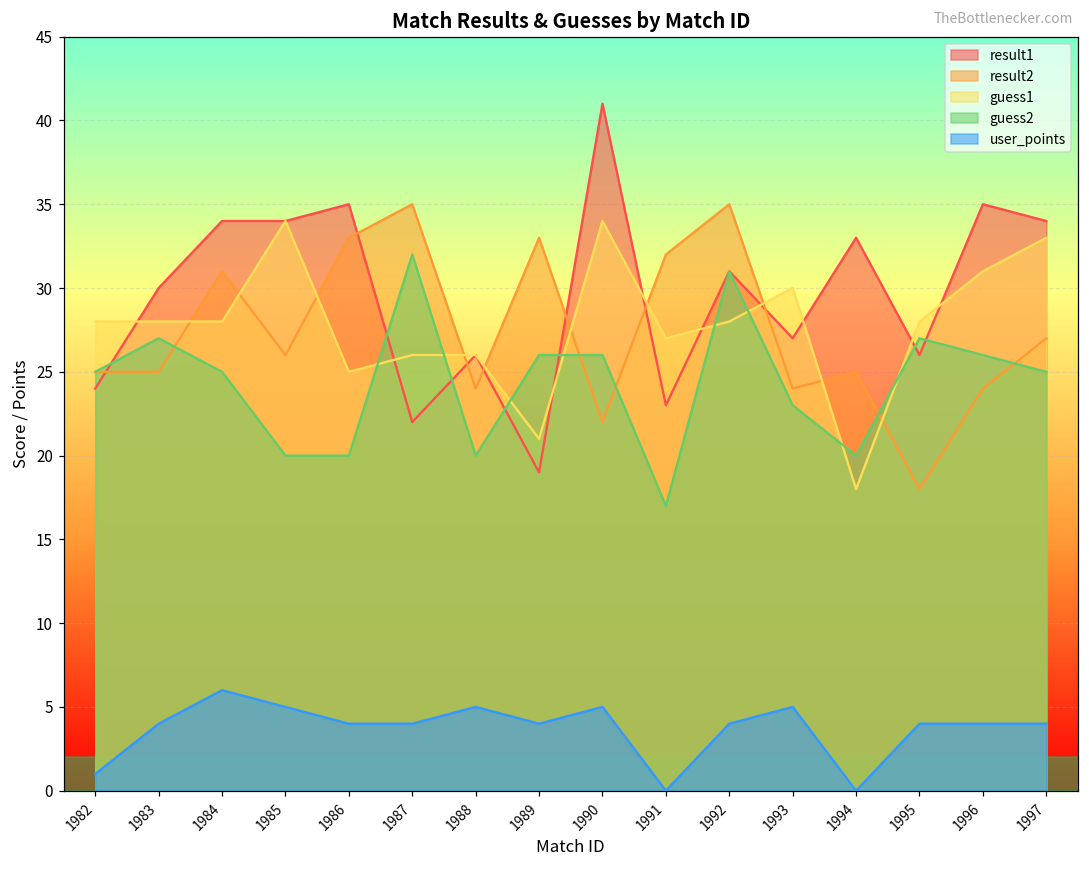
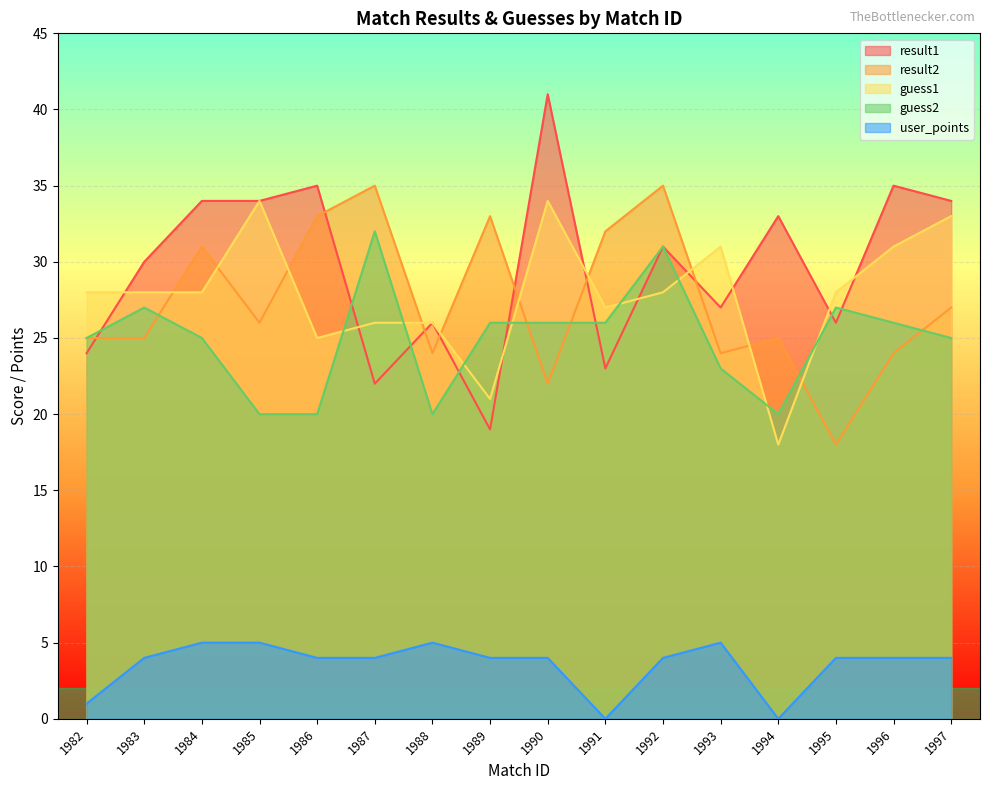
  {
    "result1": {
      "1982": 24,
      "1983": 30,
      "1984": 34,
      "1986": 35,
      "1987": 22,
      "1989": 19,
      "1990": 41,
      "1991": 23,
      "1993": 27,
      "1994": 33,
      "1995": 26,
      "1996": 35,
      "1997": 34
    },
    "result2": {
      "1983": 25,
      "1984": 31,
      "1985": 26,
      "1986": 33,
      "1987": 35,
      "1988": 24,
      "1989": 33,
      "1990": 22,
      "1991": 32,
      "1992": 35,
      "1993": 24,
      "1994": 25,
      "1995": 18,
      "1996": 24,
      "1997": 27
    },
    "guess1": {
      "1982": 28,
      "1983": 28,
      "1984": 28,
      "1986": 25,
      "1987": 26,
      "1989": 21,
      "1990": 34,
      "1991": 27,
      "1992": 28,
-     "1993": 30,
+     "1993": 31,
      "1994": 18,
      "1995": 28,
      "1996": 31,
      "1997": 33
    },
    "guess2": {
      "1983": 27,
      "1984": 25,
      "1985": 20,
      "1986": 20,
      "1987": 32,
      "1988": 20,
      "1989": 26,
      "1990": 26,
-     "1991": 17,
+     "1991": 26,
      "1993": 23,
      "1994": 20,
      "1995": 27,
      "1996": 26,
      "1997": 25
    },
    "user_points": {
      "1983": 4,
-     "1984": 6,
+     "1984": 5,
      "1985": 5,
      "1986": 4,
      "1987": 4,
      "1988": 5,
      "1989": 4,
-     "1990": 5,
+     "1990": 4,
      "1992": 4,
      "1993": 5,
      "1995": 4,
      "1996": 4,
      "1997": 4
    }
  }
